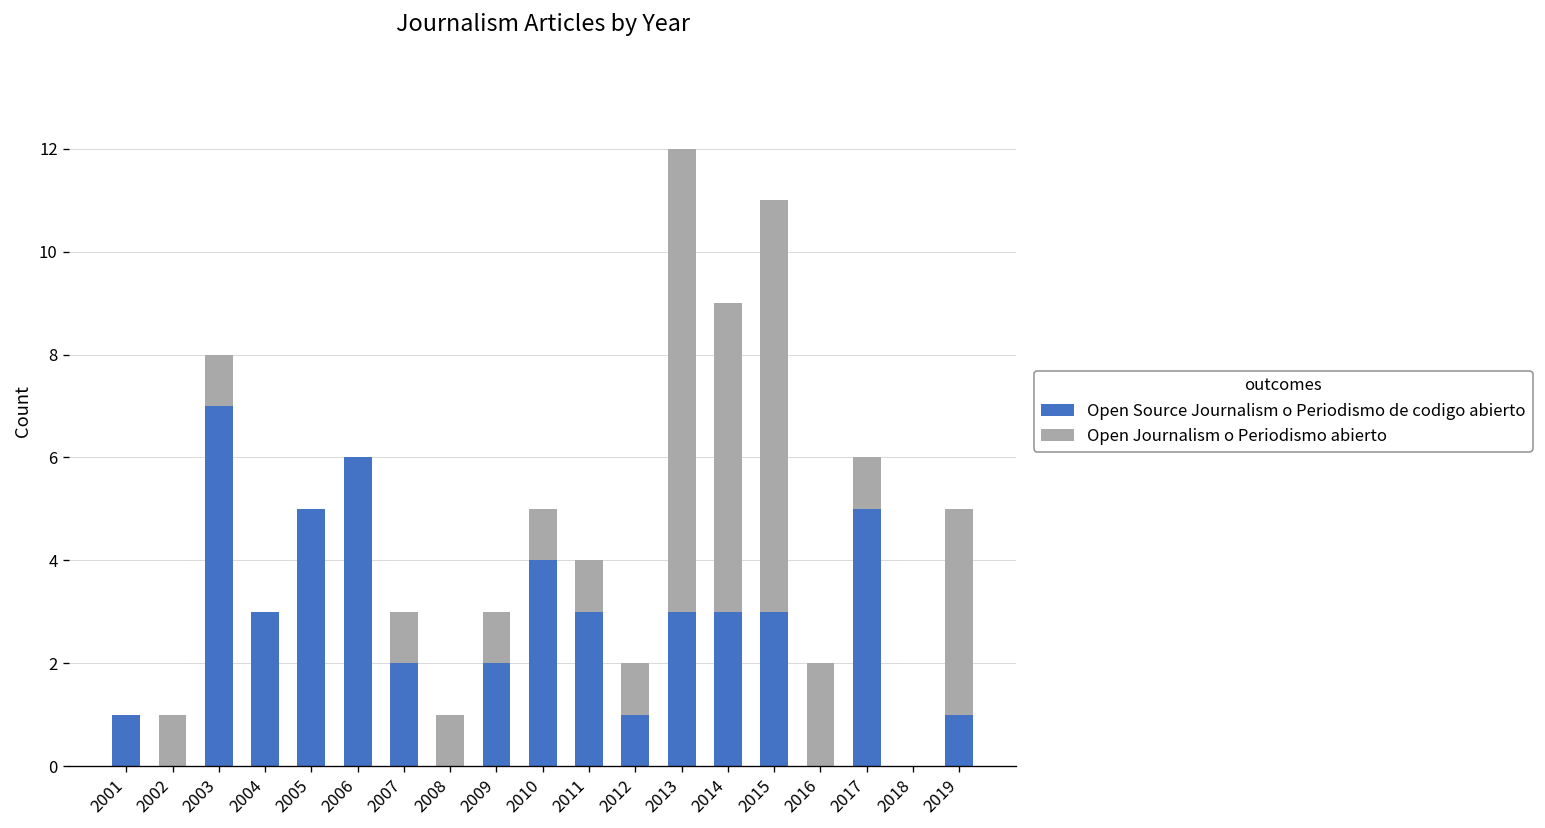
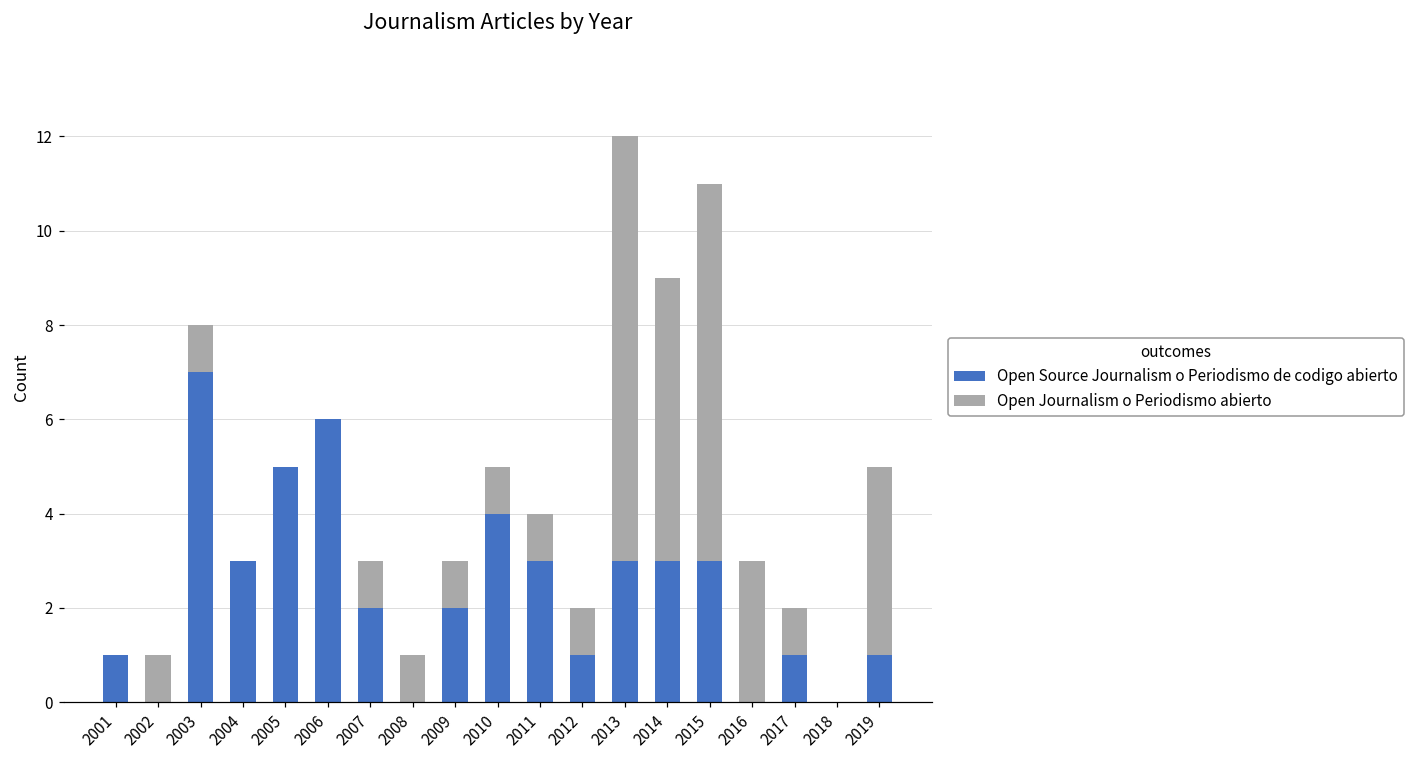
  {
    "Open Source Journalism o Periodismo de codigo abierto": {
      "2001": 1,
      "2002": 0,
      "2003": 7,
      "2004": 3,
      "2005": 5,
      "2006": 6,
      "2007": 2,
      "2008": 0,
      "2009": 2,
      "2010": 4,
      "2011": 3,
      "2012": 1,
      "2013": 3,
      "2014": 3,
      "2015": 3,
      "2016": 0,
-     "2017": 5,
+     "2017": 1,
      "2018": 0,
      "2019": 1
    },
    "Open Journalism o Periodismo abierto": {
      "2001": 0,
      "2002": 1,
      "2003": 1,
      "2004": 0,
      "2005": 0,
      "2006": 0,
      "2007": 1,
      "2008": 1,
      "2009": 1,
      "2010": 1,
      "2011": 1,
      "2012": 1,
      "2013": 9,
      "2014": 6,
      "2015": 8,
-     "2016": 2,
+     "2016": 3,
      "2017": 1,
      "2018": 0,
      "2019": 4
    }
  }
